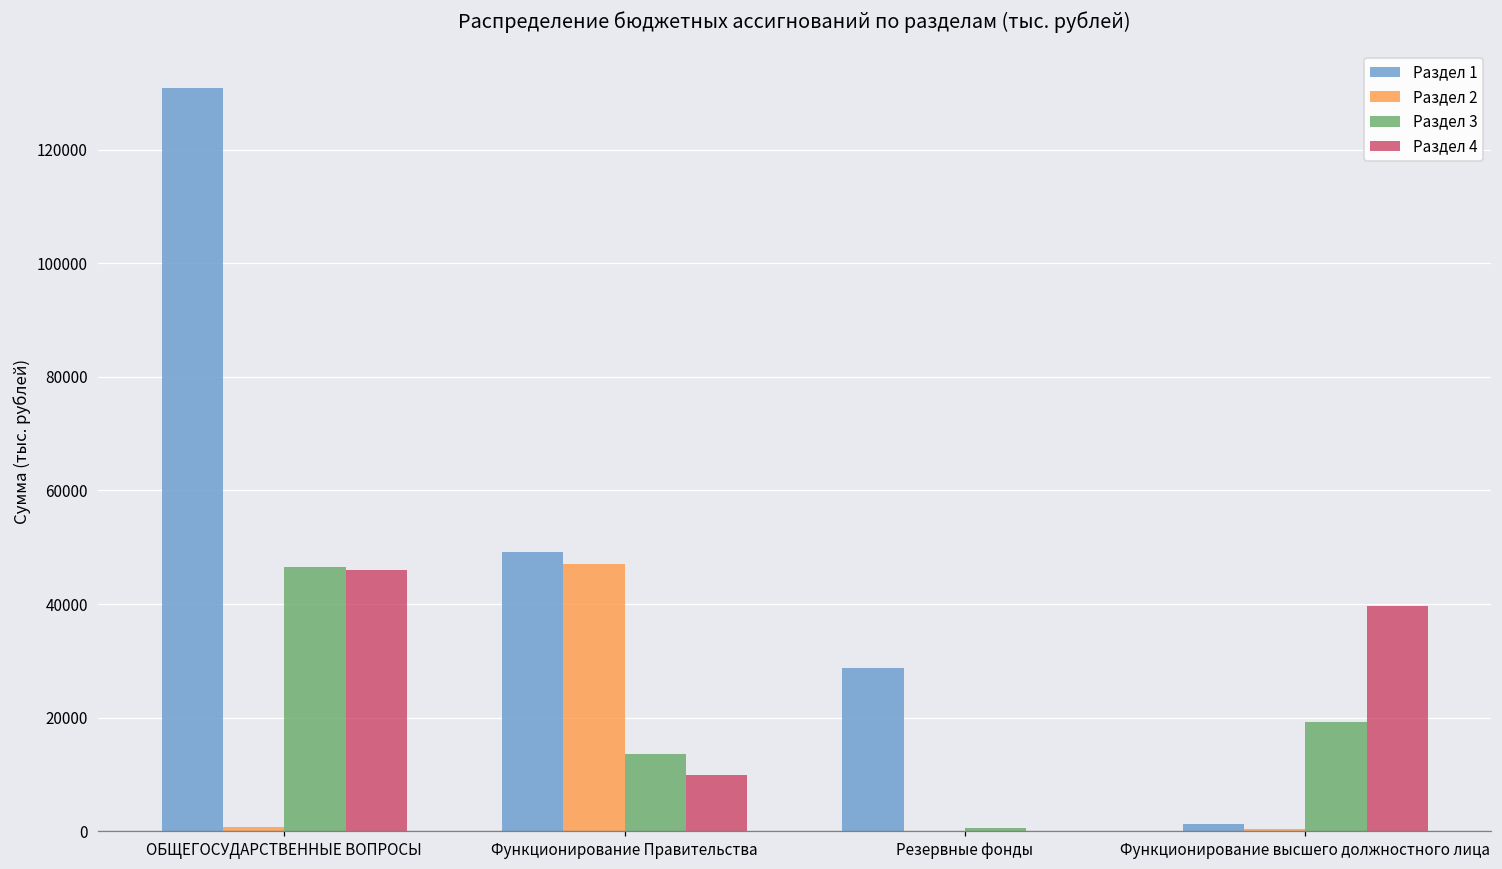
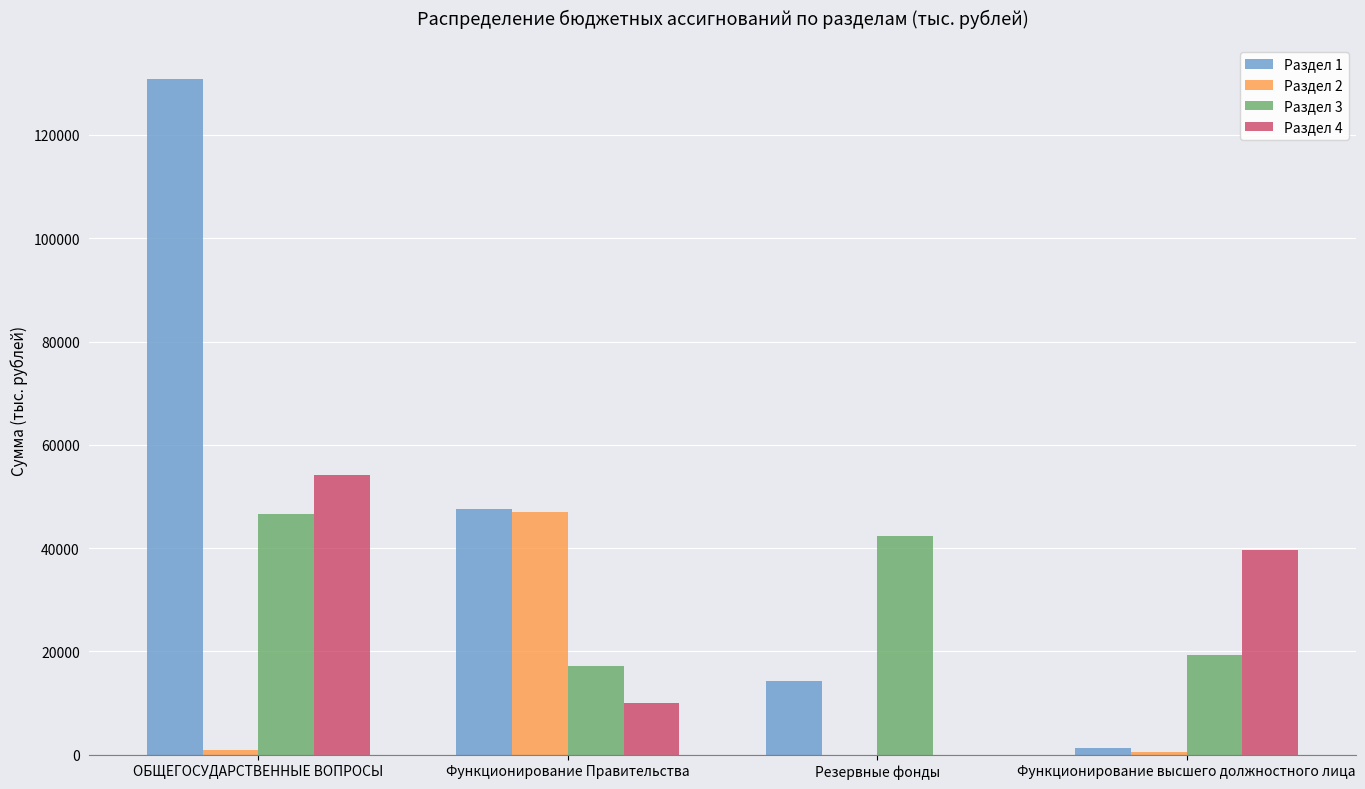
  {
    "Раздел 1": {
      "ОБЩЕГОСУДАРСТВЕННЫЕ ВОПРОСЫ": 131000,
-     "Функционирование Правительства": 49000,
-     "Резервные фонды": 29000,
+     "Функционирование Правительства": 48000,
+     "Резервные фонды": 14000,
      "Функционирование высшего должностного лица": 1000
    },
    "Раздел 2": {
      "ОБЩЕГОСУДАРСТВЕННЫЕ ВОПРОСЫ": 1000,
      "Функционирование Правительства": 47000
    },
    "Раздел 3": {
      "ОБЩЕГОСУДАРСТВЕННЫЕ ВОПРОСЫ": 47000,
-     "Функционирование Правительства": 14000,
-     "Резервные фонды": 1000,
+     "Функционирование Правительства": 17000,
+     "Резервные фонды": 42000,
      "Функционирование высшего должностного лица": 19000
    },
    "Раздел 4": {
-     "ОБЩЕГОСУДАРСТВЕННЫЕ ВОПРОСЫ": 46000,
+     "ОБЩЕГОСУДАРСТВЕННЫЕ ВОПРОСЫ": 54000,
      "Функционирование Правительства": 10000,
      "Функционирование высшего должностного лица": 40000
    }
  }
